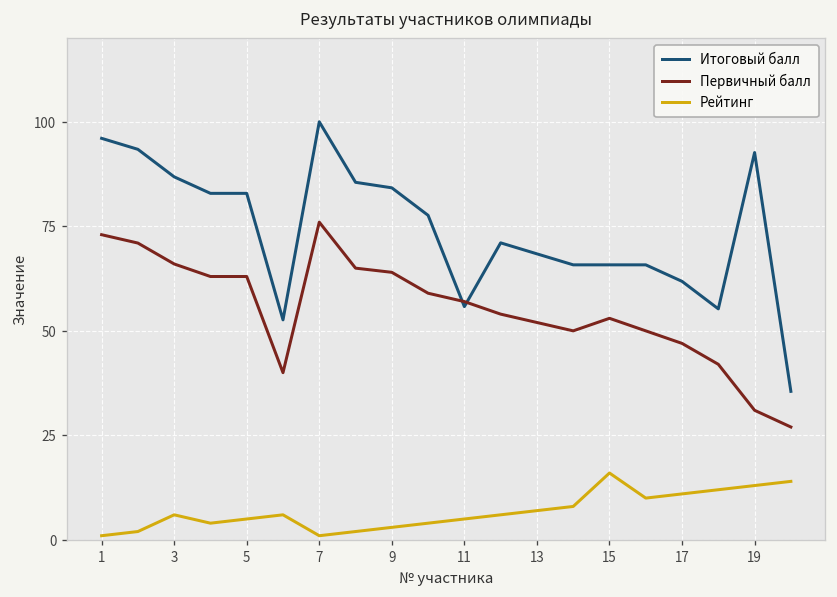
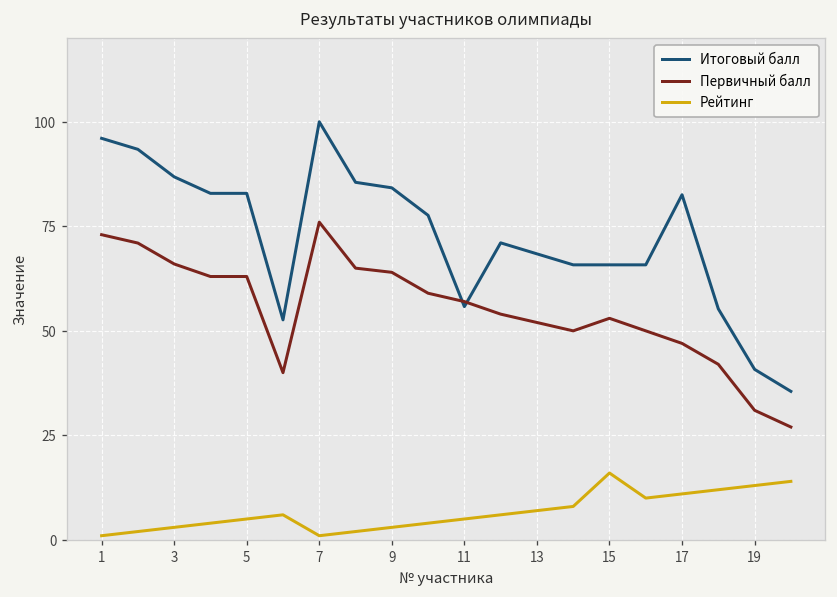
  {
    "Итоговый балл": {
      "1": 96,
      "3": 87,
      "5": 83,
      "7": 100,
      "9": 84,
      "11": 56,
      "13": 68,
      "15": 66,
-     "17": 62,
-     "19": 93
+     "17": 83,
+     "19": 41
    },
    "Первичный балл": {
      "1": 73,
      "3": 66,
      "5": 63,
      "7": 76,
      "9": 64,
      "11": 57,
      "13": 52,
      "15": 53,
      "17": 47,
      "19": 31
    },
    "Рейтинг": {
      "1": 1,
-     "3": 6,
+     "3": 3,
      "5": 5,
      "7": 1,
      "9": 3,
      "11": 5,
      "13": 7,
      "15": 16,
      "17": 11,
      "19": 13
    }
  }
